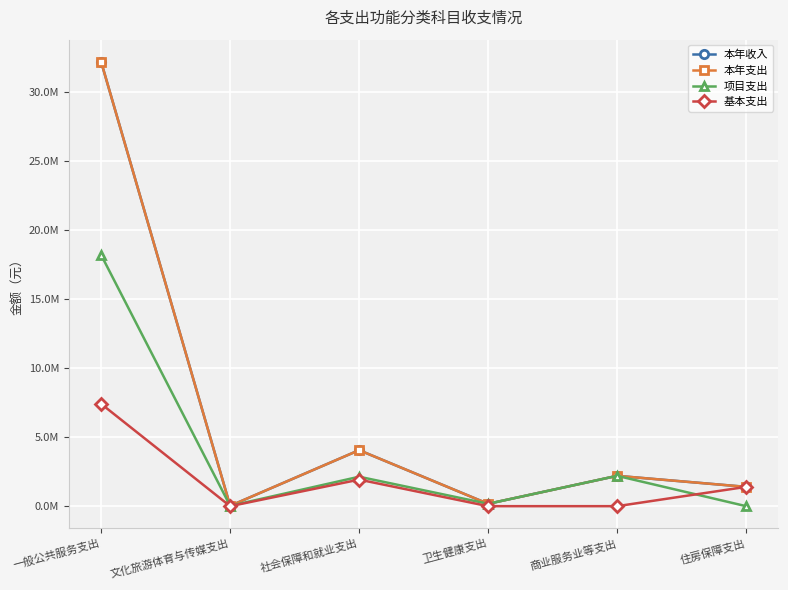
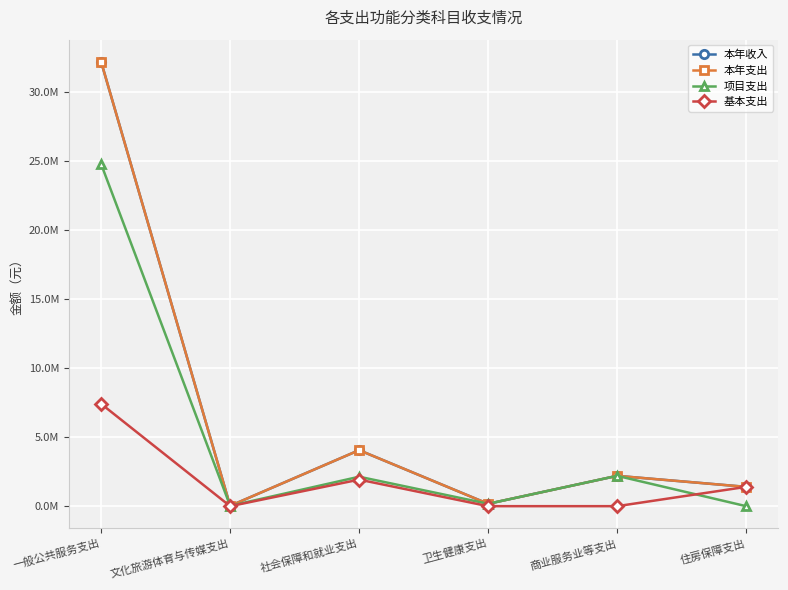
  {
    "项目支出": {
-     "一般公共服务支出": 18200000,
+     "一般公共服务支出": 24800000,
      "社会保障和就业支出": 2100000,
      "住房保障支出": 0
    }
  }
